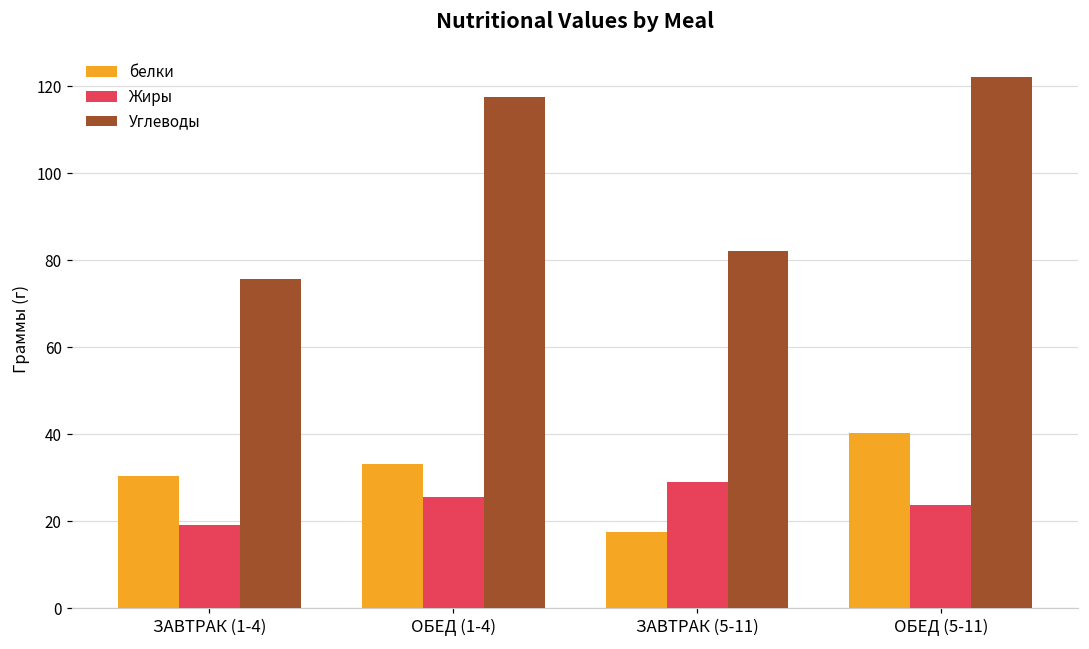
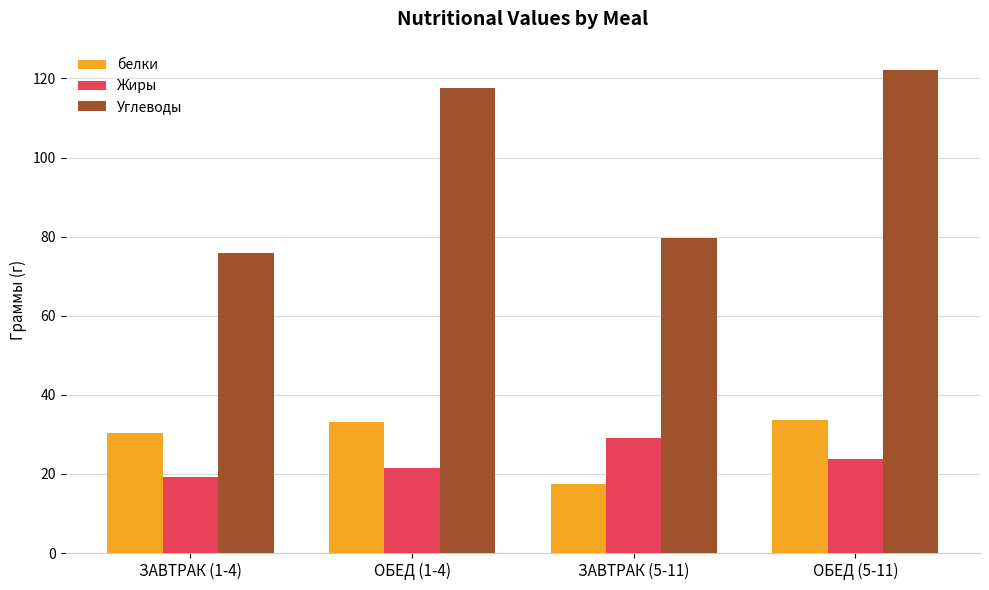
  {
    "белки": {
      "ЗАВТРАК (1-4)": 30,
      "ОБЕД (1-4)": 33,
      "ЗАВТРАК (5-11)": 18,
-     "ОБЕД (5-11)": 40
+     "ОБЕД (5-11)": 34
    },
    "Жиры": {
      "ЗАВТРАК (1-4)": 19,
-     "ОБЕД (1-4)": 26,
+     "ОБЕД (1-4)": 22,
      "ЗАВТРАК (5-11)": 29,
      "ОБЕД (5-11)": 24
    },
    "Углеводы": {
      "ЗАВТРАК (1-4)": 76,
      "ОБЕД (1-4)": 117,
-     "ЗАВТРАК (5-11)": 82,
+     "ЗАВТРАК (5-11)": 80,
      "ОБЕД (5-11)": 122
    }
  }
